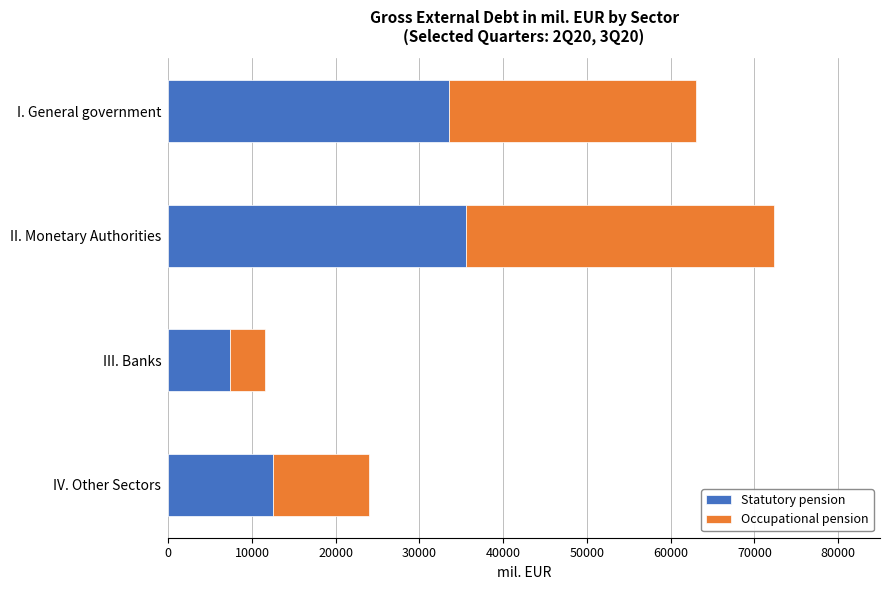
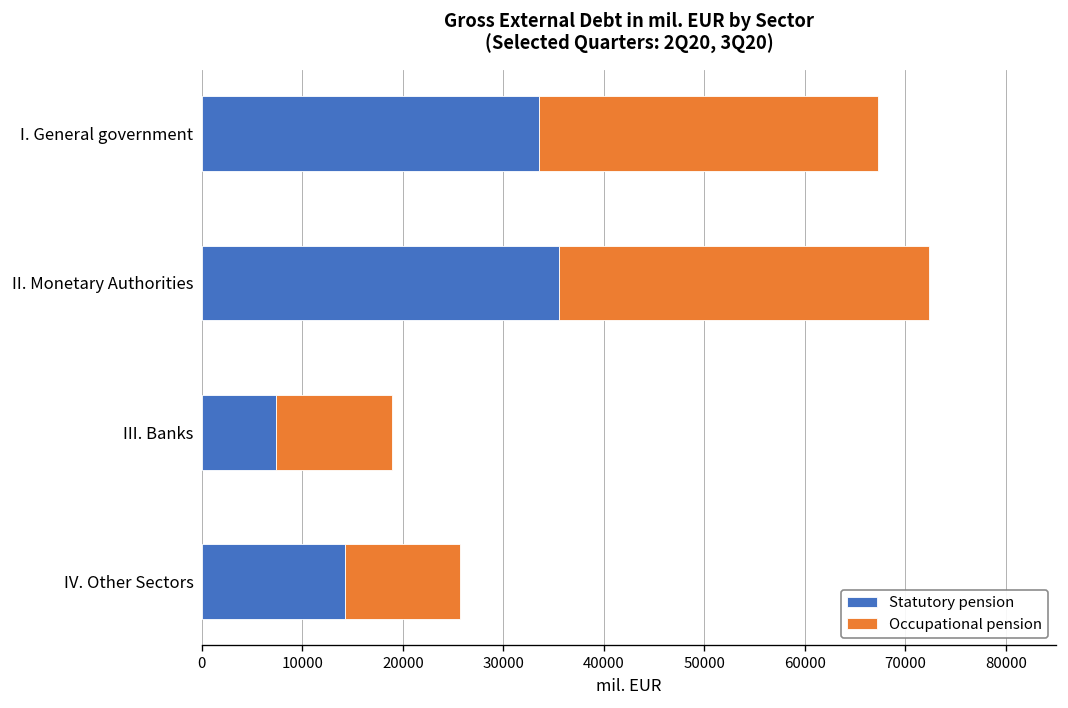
  {
    "Statutory pension": {
      "I. General government": 34000,
      "II. Monetary Authorities": 36000,
      "III. Banks": 7000,
-     "IV. Other Sectors": 13000
+     "IV. Other Sectors": 14000
    },
    "Occupational pension": {
-     "I. General government": 29000,
+     "I. General government": 34000,
      "II. Monetary Authorities": 37000,
-     "III. Banks": 4000,
+     "III. Banks": 12000,
      "IV. Other Sectors": 11000
    }
  }
